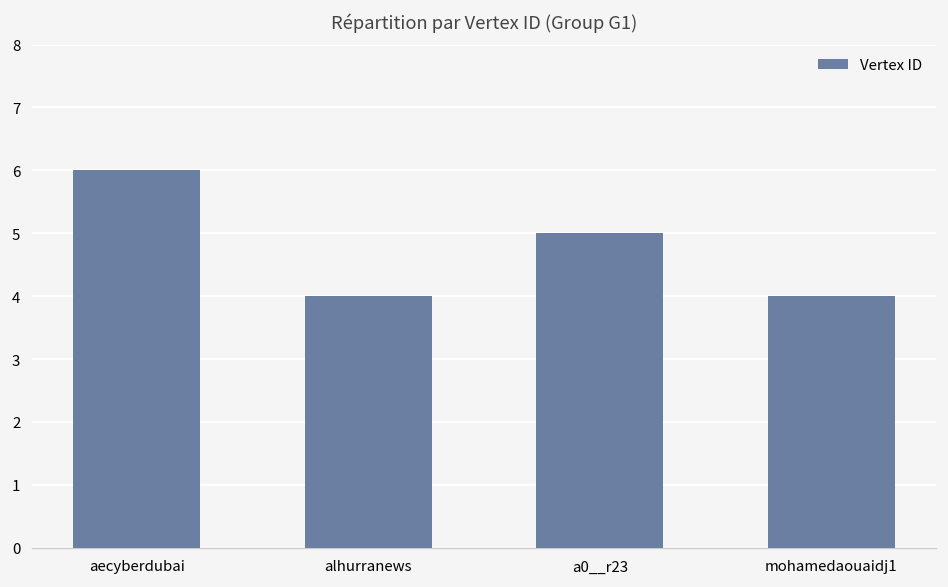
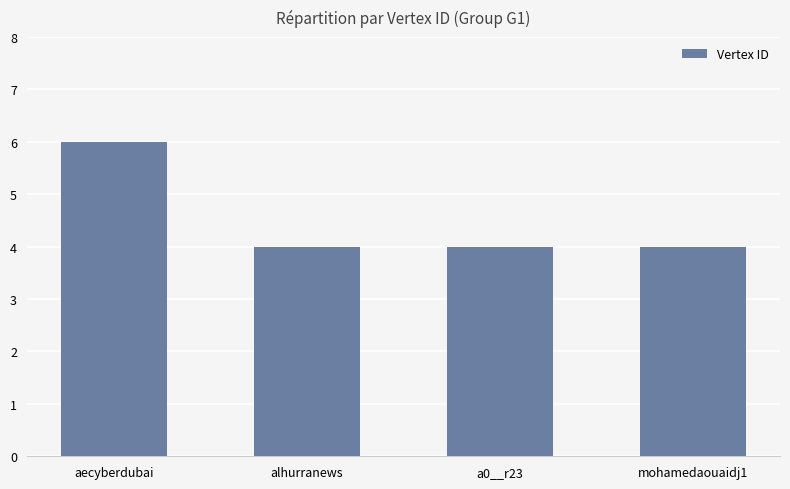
  {
    "aecyberdubai": 6,
    "alhurranews": 4,
-   "a0__r23": 5,
+   "a0__r23": 4,
    "mohamedaouaidj1": 4
  }
